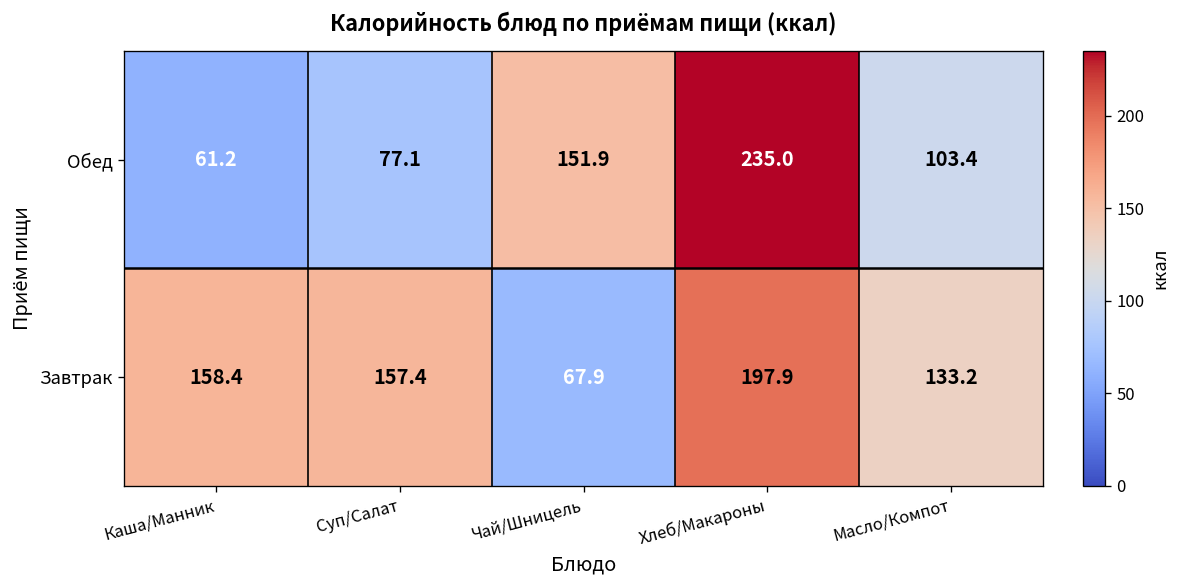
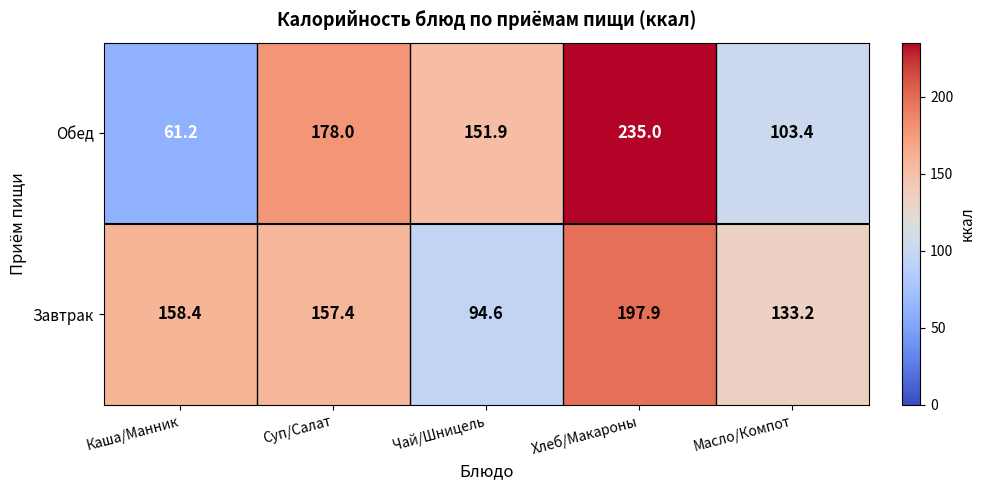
  {
    "Обед": {
      "Каша/Манник": 61.2,
-     "Суп/Салат": 77.1,
+     "Суп/Салат": 178.0,
      "Чай/Шницель": 151.9,
      "Хлеб/Макароны": 235.0,
      "Масло/Компот": 103.4
    },
    "Завтрак": {
      "Каша/Манник": 158.4,
      "Суп/Салат": 157.4,
-     "Чай/Шницель": 67.9,
+     "Чай/Шницель": 94.6,
      "Хлеб/Макароны": 197.9,
      "Масло/Компот": 133.2
    }
  }
